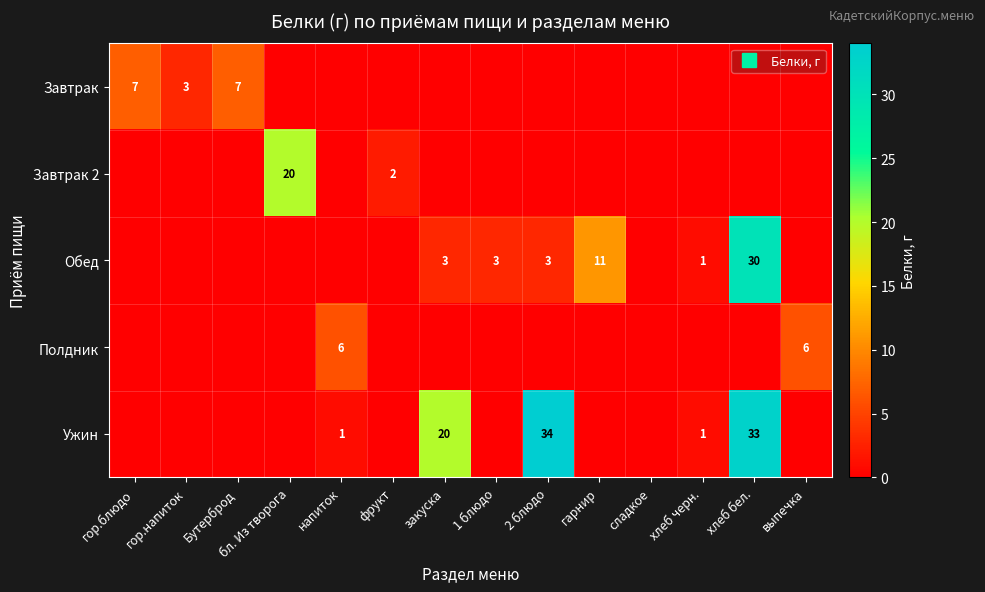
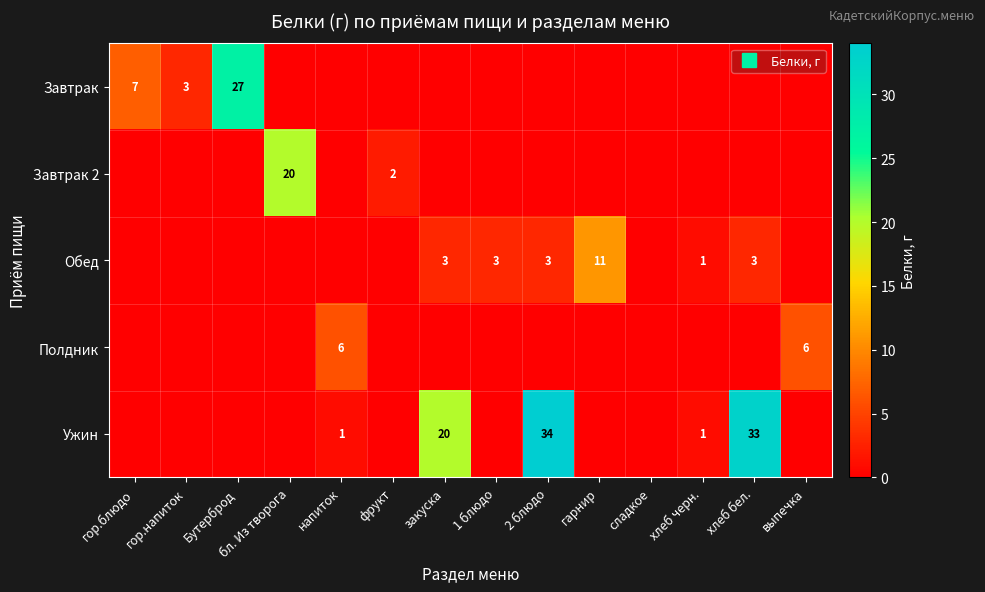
  {
    "Завтрак": {
      "гор.блюдо": 7,
      "гор.напиток": 3,
-     "Бутерброд": 7
+     "Бутерброд": 27
    },
    "Завтрак 2": {
      "бл. Из творога": 20,
      "фрукт": 2
    },
    "Обед": {
      "закуска": 3,
      "1 блюдо": 3,
      "2 блюдо": 3,
      "гарнир": 11,
      "хлеб черн.": 1,
-     "хлеб бел.": 30
+     "хлеб бел.": 3
    },
    "Полдник": {
      "напиток": 6,
      "выпечка": 6
    },
    "Ужин": {
      "напиток": 1,
      "закуска": 20,
      "2 блюдо": 34,
      "хлеб черн.": 1,
      "хлеб бел.": 33
    }
  }
